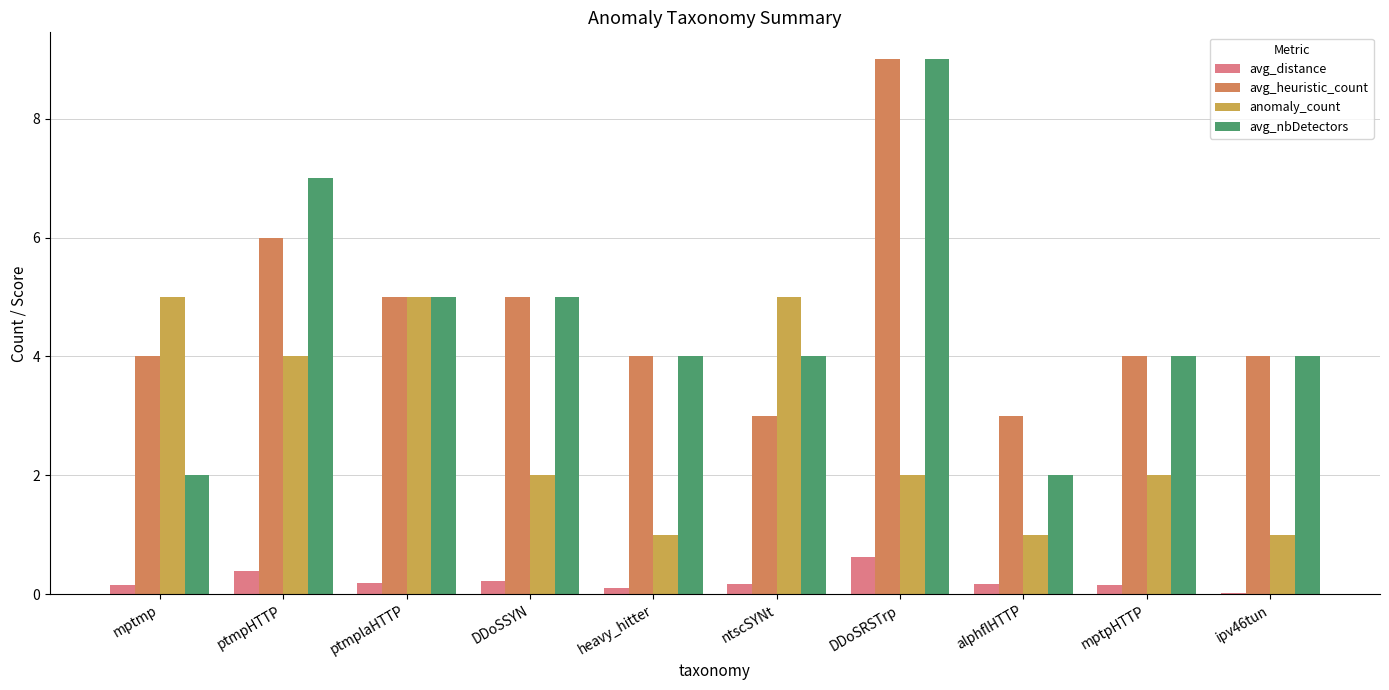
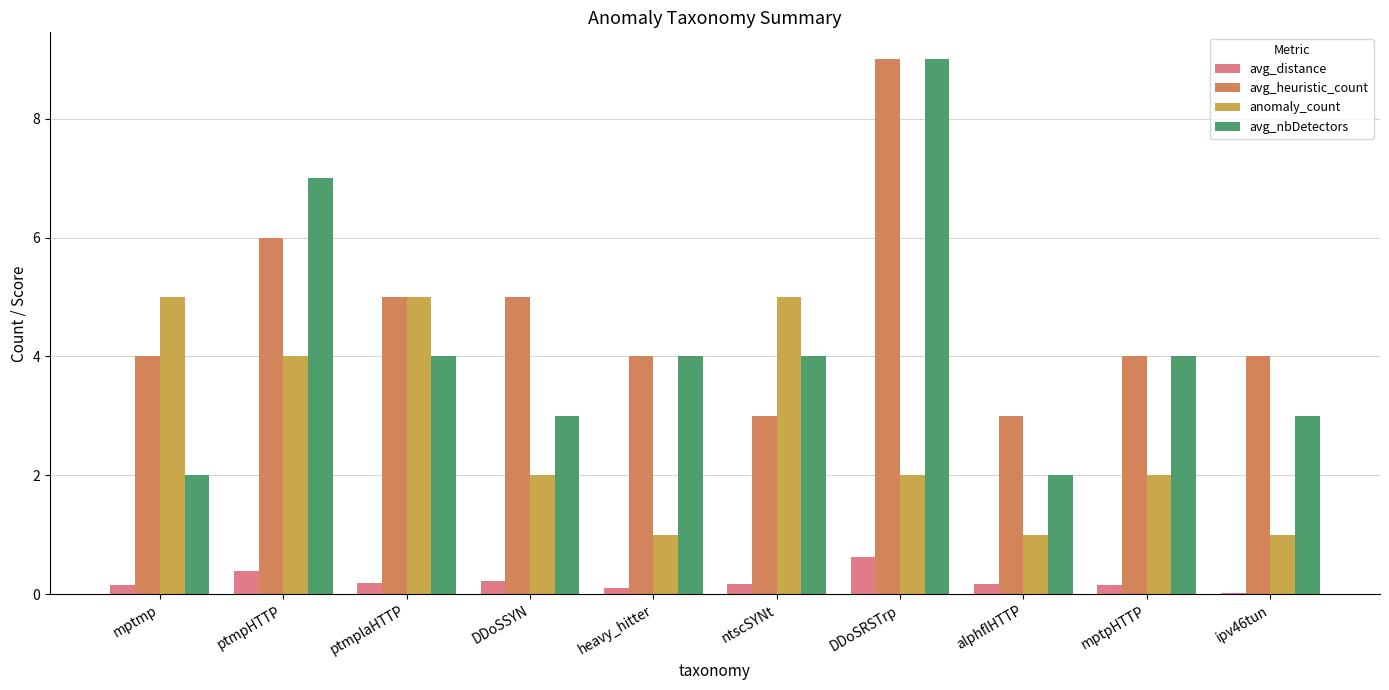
  {
    "avg_nbDetectors": {
      "mptmp": 2,
      "ptmpHTTP": 7,
-     "ptmplaHTTP": 5,
-     "DDoSSYN": 5,
+     "ptmplaHTTP": 4,
+     "DDoSSYN": 3,
      "heavy_hitter": 4,
      "ntscSYNt": 4,
      "DDoSRSTrp": 9,
      "alphflHTTP": 2,
      "mptpHTTP": 4,
-     "ipv46tun": 4
+     "ipv46tun": 3
    }
  }
